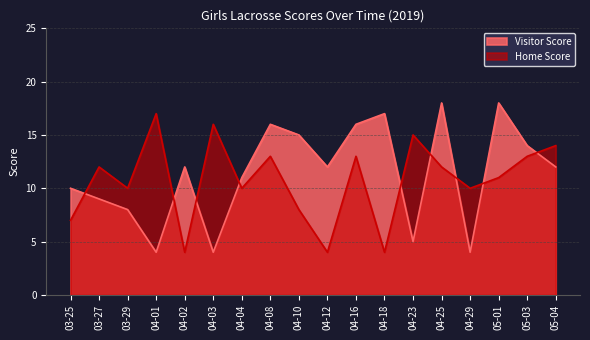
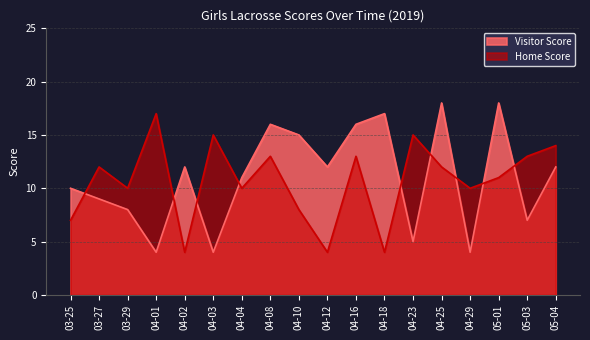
  {
    "Visitor Score": {
      "03-25": 10,
      "03-27": 9,
      "03-29": 8,
      "04-01": 4,
      "04-02": 12,
      "04-03": 4,
      "04-04": 11,
      "04-08": 16,
      "04-10": 15,
      "04-12": 12,
      "04-16": 16,
      "04-18": 17,
      "04-23": 5,
      "04-25": 18,
      "04-29": 4,
      "05-01": 18,
-     "05-03": 14,
+     "05-03": 7,
      "05-04": 12
    },
    "Home Score": {
      "03-25": 7,
      "03-27": 12,
      "03-29": 10,
      "04-01": 17,
      "04-02": 4,
-     "04-03": 16,
+     "04-03": 15,
      "04-04": 10,
      "04-08": 13,
      "04-10": 8,
      "04-12": 4,
      "04-16": 13,
      "04-18": 4,
      "04-23": 15,
      "04-25": 12,
      "04-29": 10,
      "05-01": 11,
      "05-03": 13,
      "05-04": 14
    }
  }
